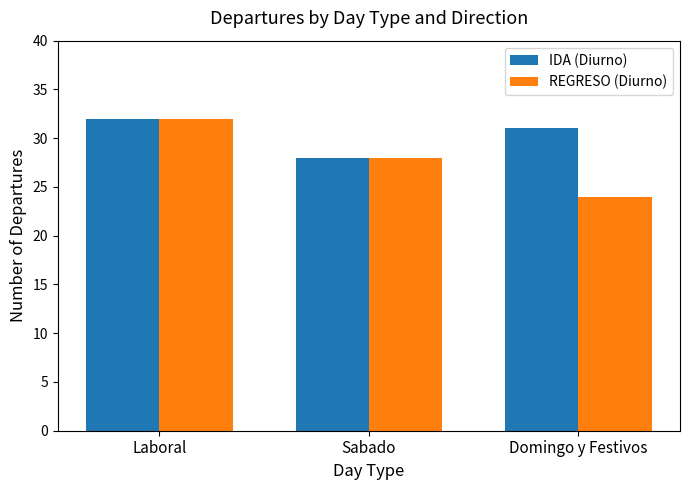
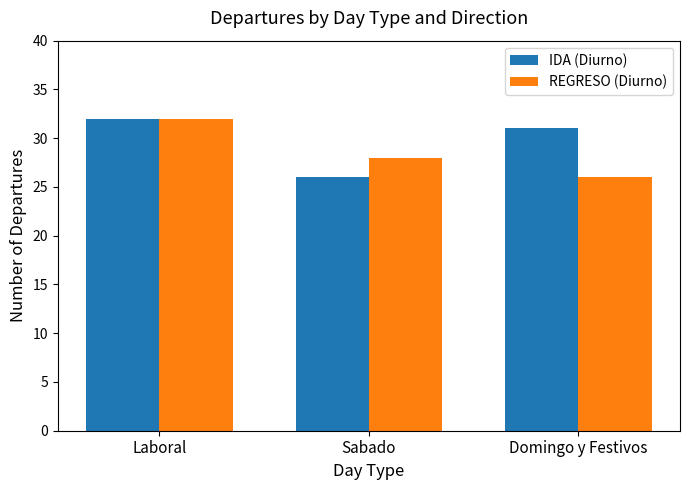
  {
    "IDA (Diurno)": {
      "Laboral": 32,
-     "Sabado": 28,
+     "Sabado": 26,
      "Domingo y Festivos": 31
    },
    "REGRESO (Diurno)": {
      "Laboral": 32,
      "Sabado": 28,
-     "Domingo y Festivos": 24
+     "Domingo y Festivos": 26
    }
  }
